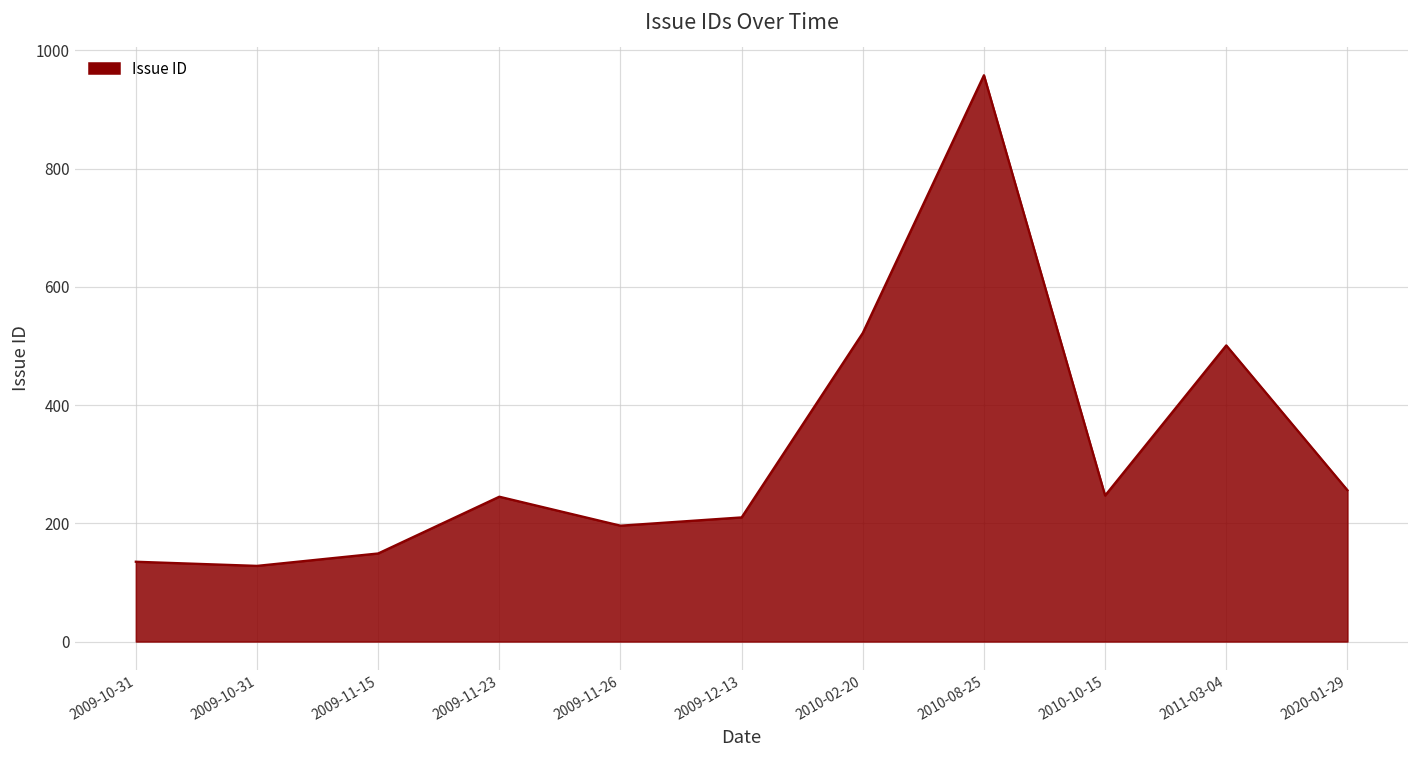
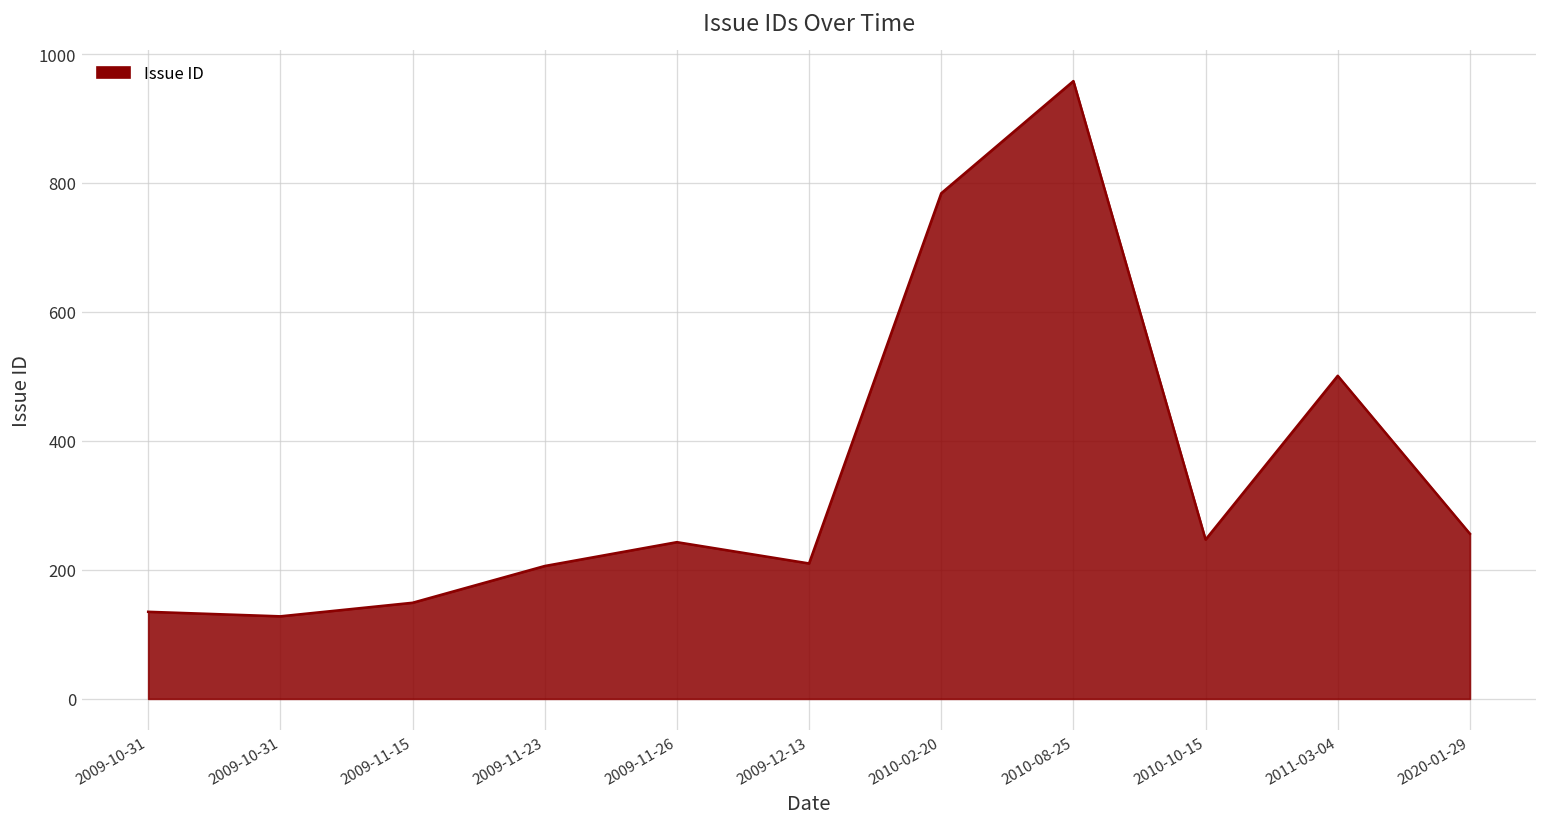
  {
    "2009-11-15": 150,
-   "2009-11-23": 250,
-   "2009-11-26": 200,
+   "2009-11-23": 210,
+   "2009-11-26": 240,
    "2009-12-13": 210,
-   "2010-02-20": 520,
+   "2010-02-20": 780,
    "2010-08-25": 960,
    "2010-10-15": 250,
    "2011-03-04": 500,
    "2020-01-29": 260
  }
